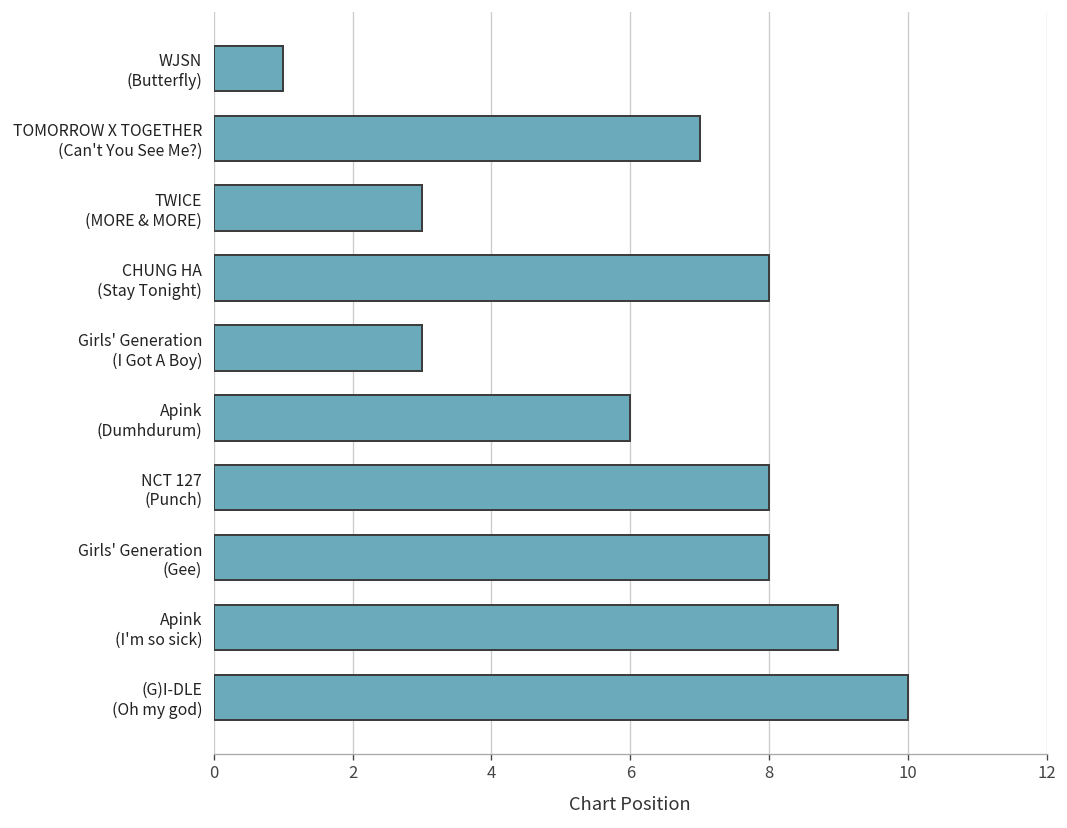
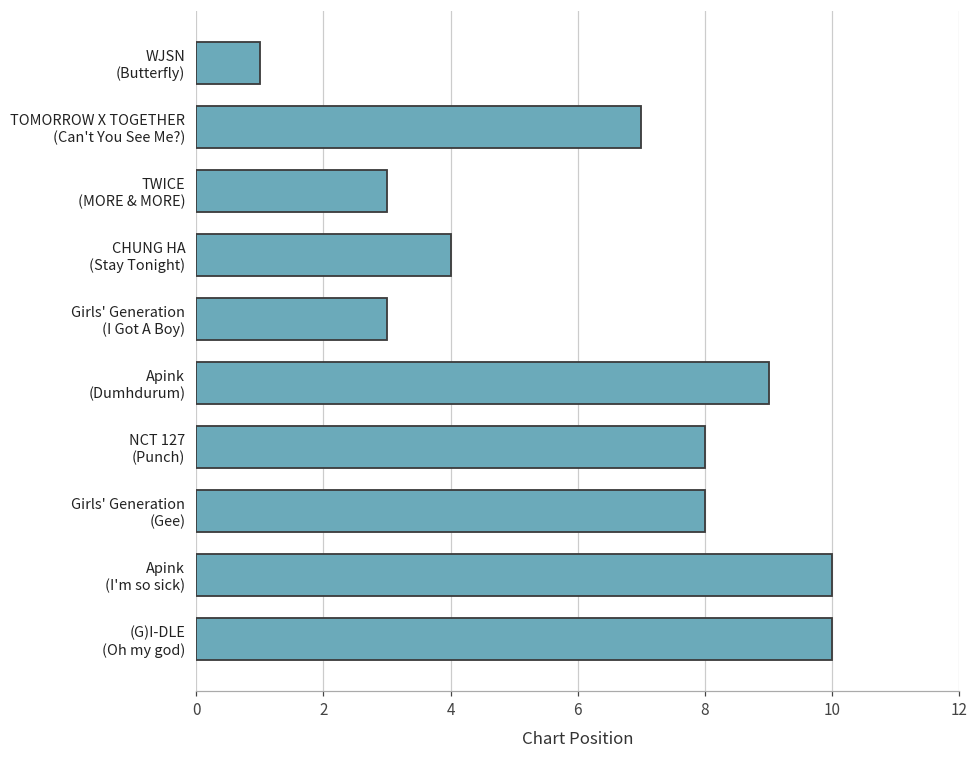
  {
    "WJSN (Butterfly)": 1,
    "TOMORROW X TOGETHER (Can't You See Me?)": 7,
    "TWICE (MORE & MORE)": 3,
-   "CHUNG HA (Stay Tonight)": 8,
+   "CHUNG HA (Stay Tonight)": 4,
    "Girls' Generation (I Got A Boy)": 3,
-   "Apink (Dumhdurum)": 6,
+   "Apink (Dumhdurum)": 9,
    "NCT 127 (Punch)": 8,
    "Girls' Generation (Gee)": 8,
-   "Apink (I'm so sick)": 9,
+   "Apink (I'm so sick)": 10,
    "(G)I-DLE (Oh my god)": 10
  }
